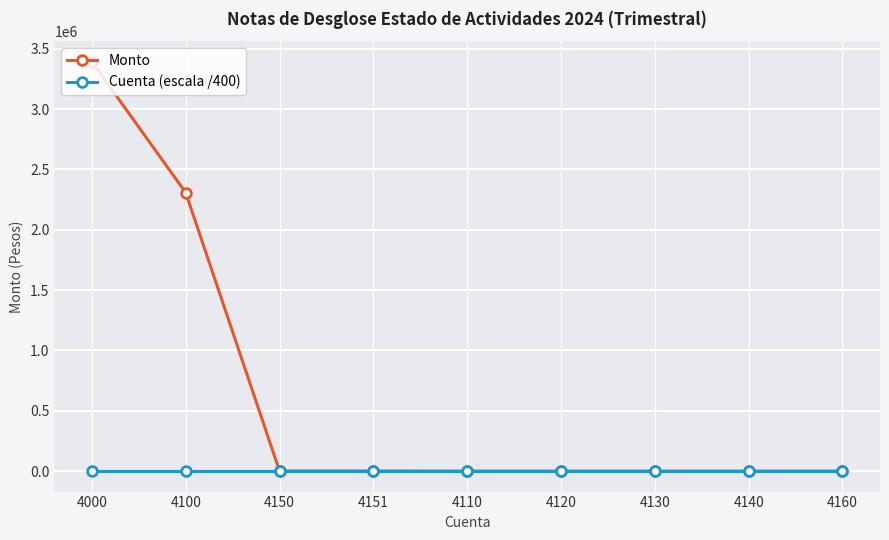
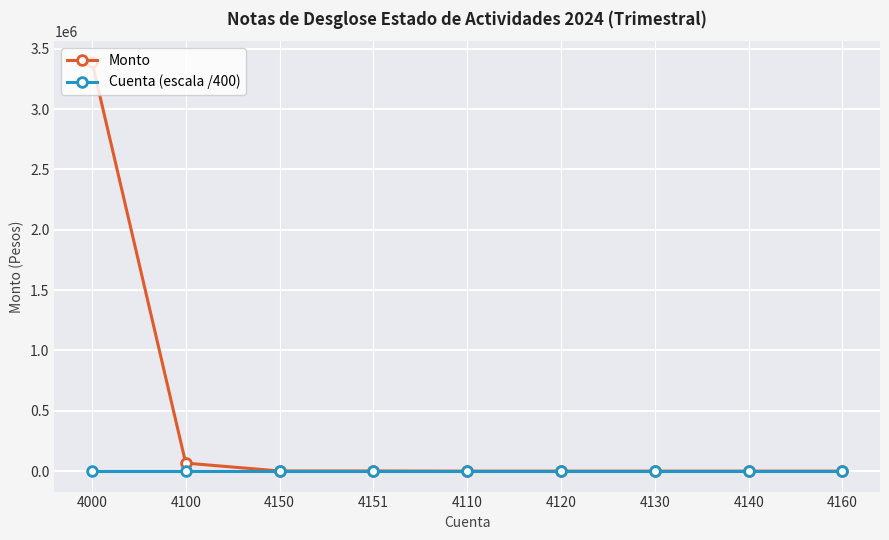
  {
    "Monto": {
-     "4100": 2310000
+     "4100": 70000
    },
    "Cuenta (escala /400)": {
      "4000": 0,
      "4100": 0
    }
  }
